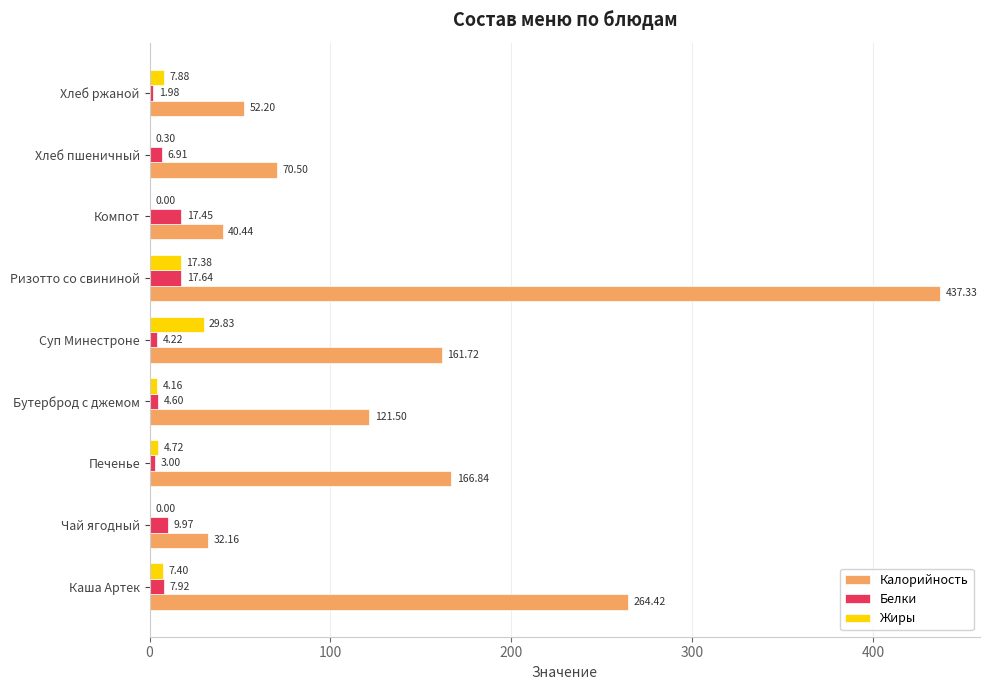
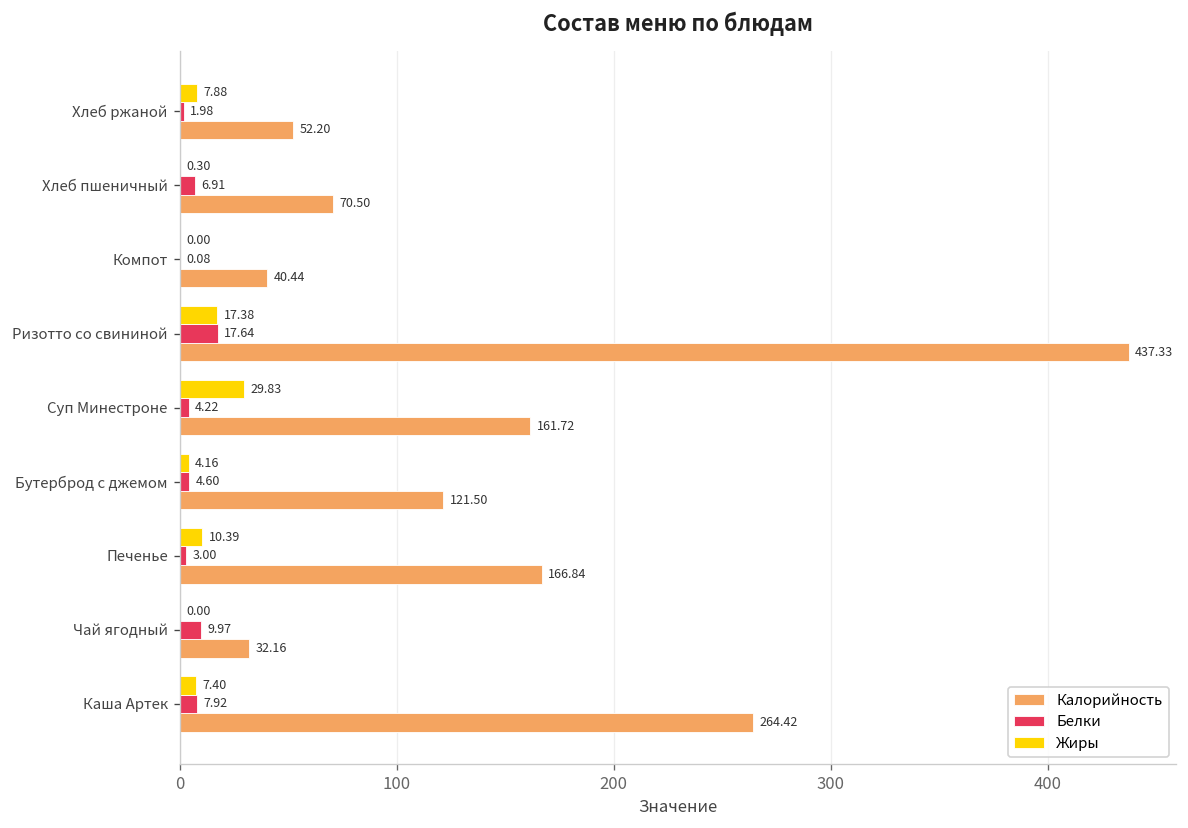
  {
    "Калорийность": {
      "Хлеб ржаной": 52.20,
      "Хлеб пшеничный": 70.50,
      "Компот": 40.44,
      "Ризотто со свининой": 437.33,
      "Суп Минестроне": 161.72,
      "Бутерброд с джемом": 121.50,
      "Печенье": 166.84,
      "Чай ягодный": 32.16,
      "Каша Артек": 264.42
    },
    "Белки": {
      "Хлеб ржаной": 1.98,
      "Хлеб пшеничный": 6.91,
-     "Компот": 17.45,
+     "Компот": 0.08,
      "Ризотто со свининой": 17.64,
      "Суп Минестроне": 4.22,
      "Бутерброд с джемом": 4.60,
      "Печенье": 3.00,
      "Чай ягодный": 9.97,
      "Каша Артек": 7.92
    },
    "Жиры": {
      "Хлеб ржаной": 7.88,
      "Хлеб пшеничный": 0.30,
      "Компот": 0.00,
      "Ризотто со свининой": 17.38,
      "Суп Минестроне": 29.83,
      "Бутерброд с джемом": 4.16,
-     "Печенье": 4.72,
+     "Печенье": 10.39,
      "Чай ягодный": 0.00,
      "Каша Артек": 7.40
    }
  }
